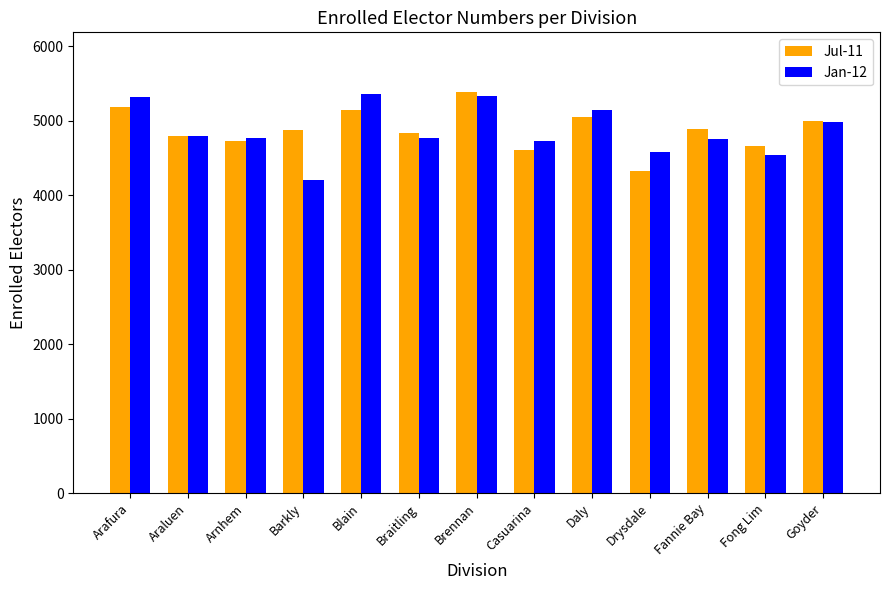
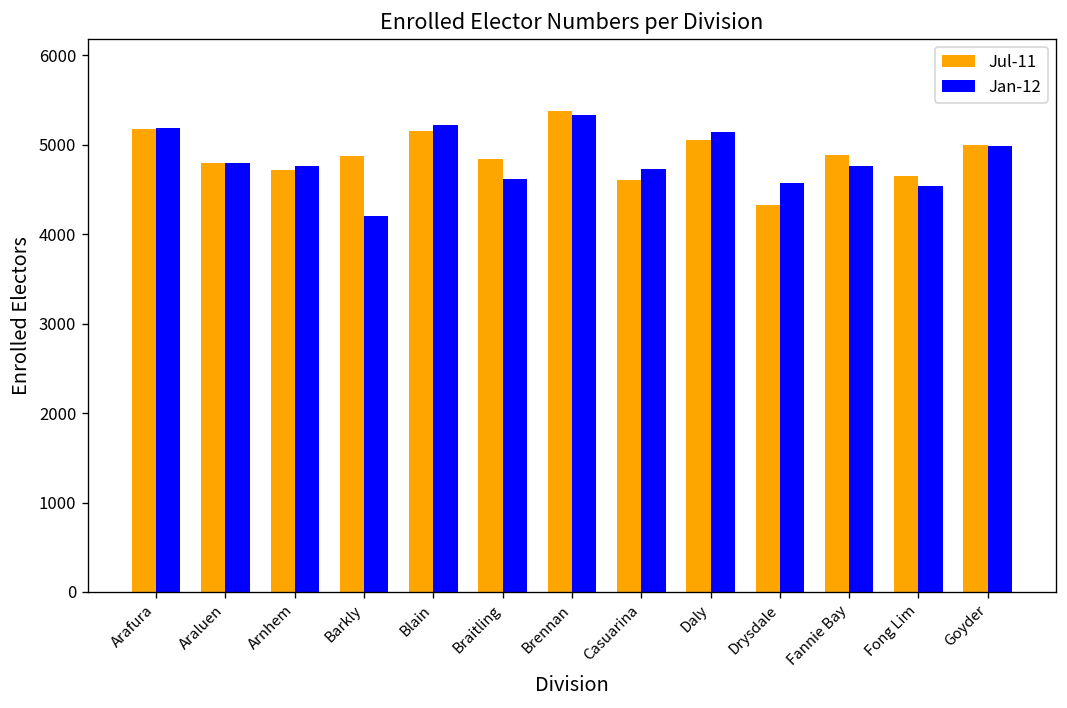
  {
    "Jul-11": {
      "Arafura": 5200,
      "Araluen": 4800,
      "Arnhem": 4700,
      "Barkly": 4900,
      "Blain": 5200,
      "Braitling": 4800,
      "Brennan": 5400,
      "Casuarina": 4600,
      "Daly": 5100,
      "Drysdale": 4300,
      "Fannie Bay": 4900,
      "Fong Lim": 4700,
      "Goyder": 5000
    },
    "Jan-12": {
-     "Arafura": 5300,
+     "Arafura": 5200,
      "Araluen": 4800,
      "Arnhem": 4800,
      "Barkly": 4200,
-     "Blain": 5400,
-     "Braitling": 4800,
+     "Blain": 5200,
+     "Braitling": 4600,
      "Brennan": 5300,
      "Casuarina": 4700,
      "Daly": 5100,
      "Drysdale": 4600,
      "Fannie Bay": 4800,
      "Fong Lim": 4500,
      "Goyder": 5000
    }
  }
